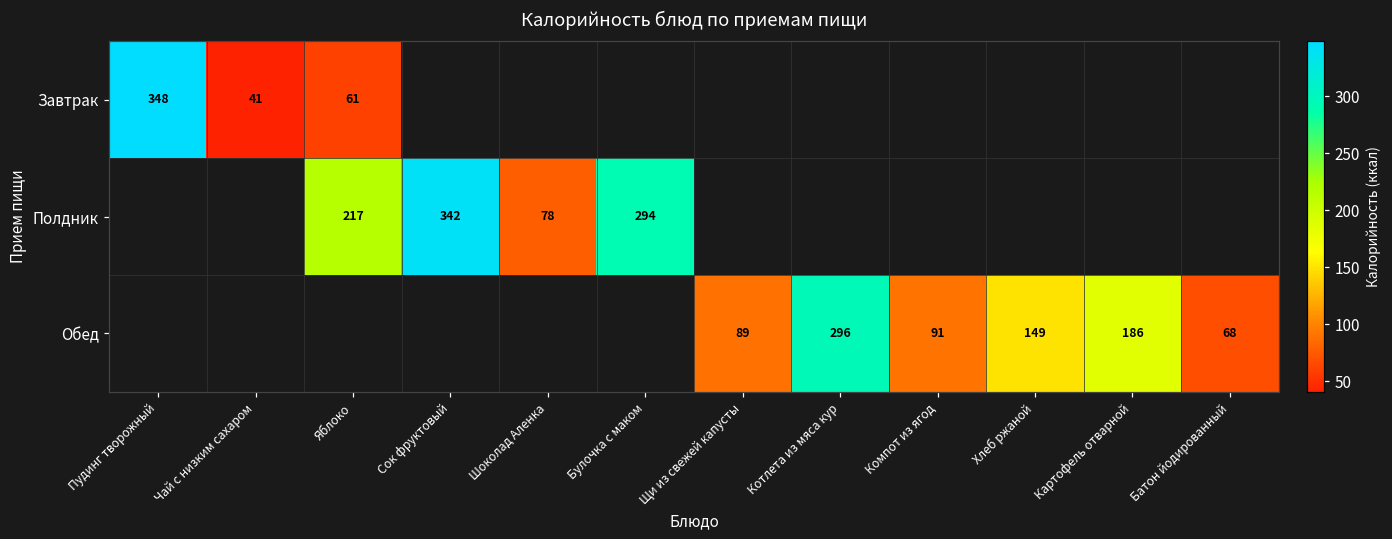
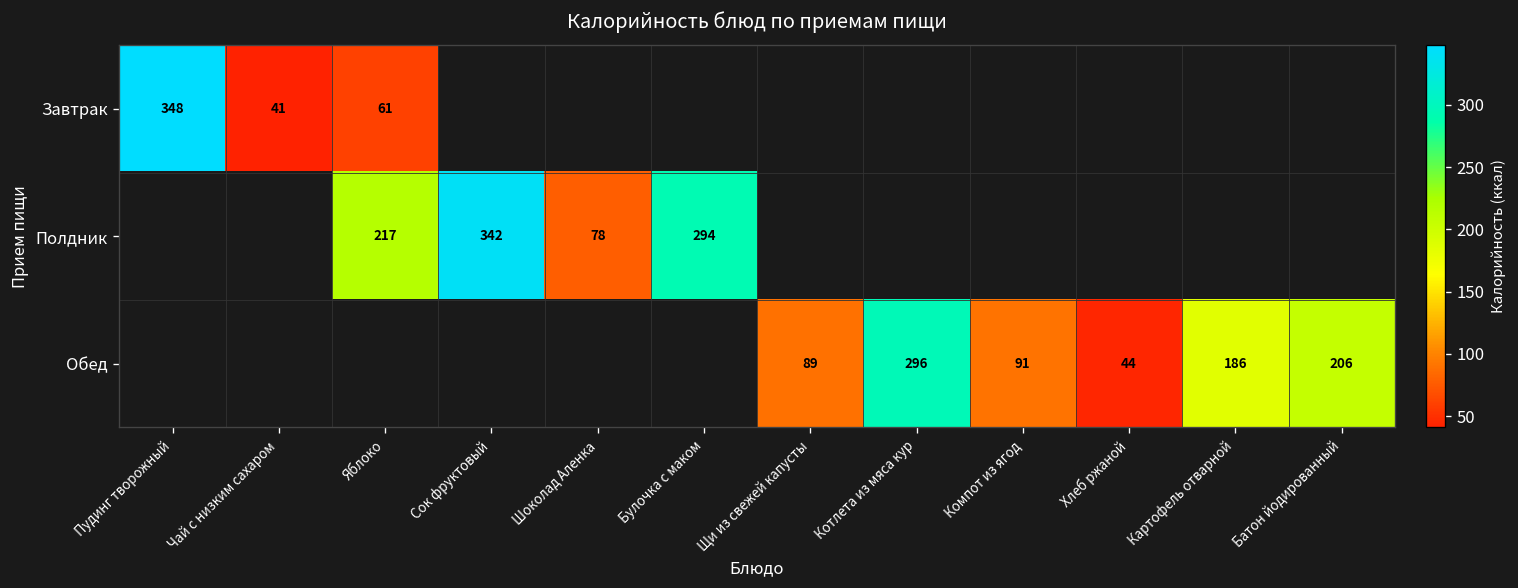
  {
    "Завтрак": {
      "Пудинг творожный": 348,
      "Чай с низким сахаром": 41,
      "Яблоко": 61
    },
    "Полдник": {
      "Яблоко": 217,
      "Сок фруктовый": 342,
      "Шоколад Аленка": 78,
      "Булочка с маком": 294
    },
    "Обед": {
      "Щи из свежей капусты": 89,
      "Котлета из мяса кур": 296,
      "Компот из ягод": 91,
-     "Хлеб ржаной": 149,
+     "Хлеб ржаной": 44,
      "Картофель отварной": 186,
-     "Батон йодированный": 68
+     "Батон йодированный": 206
    }
  }
